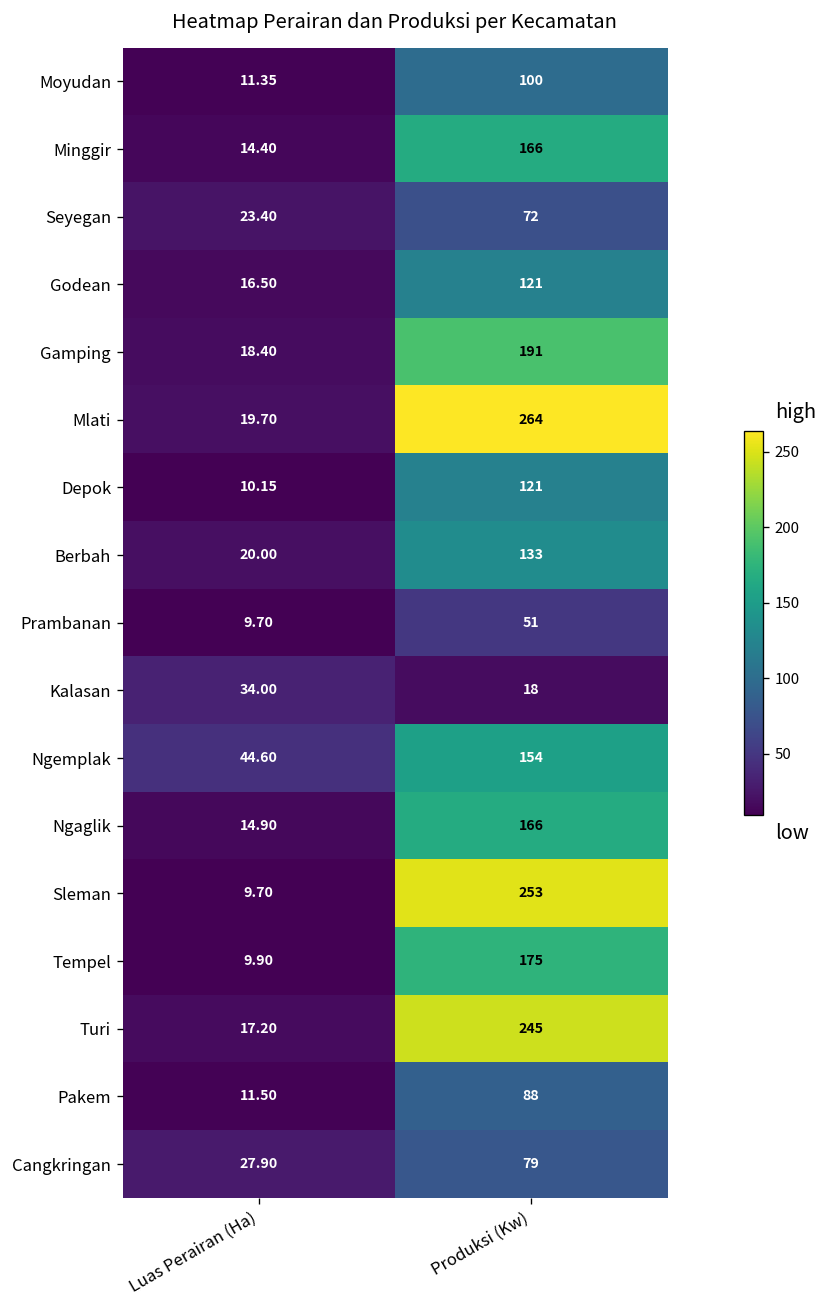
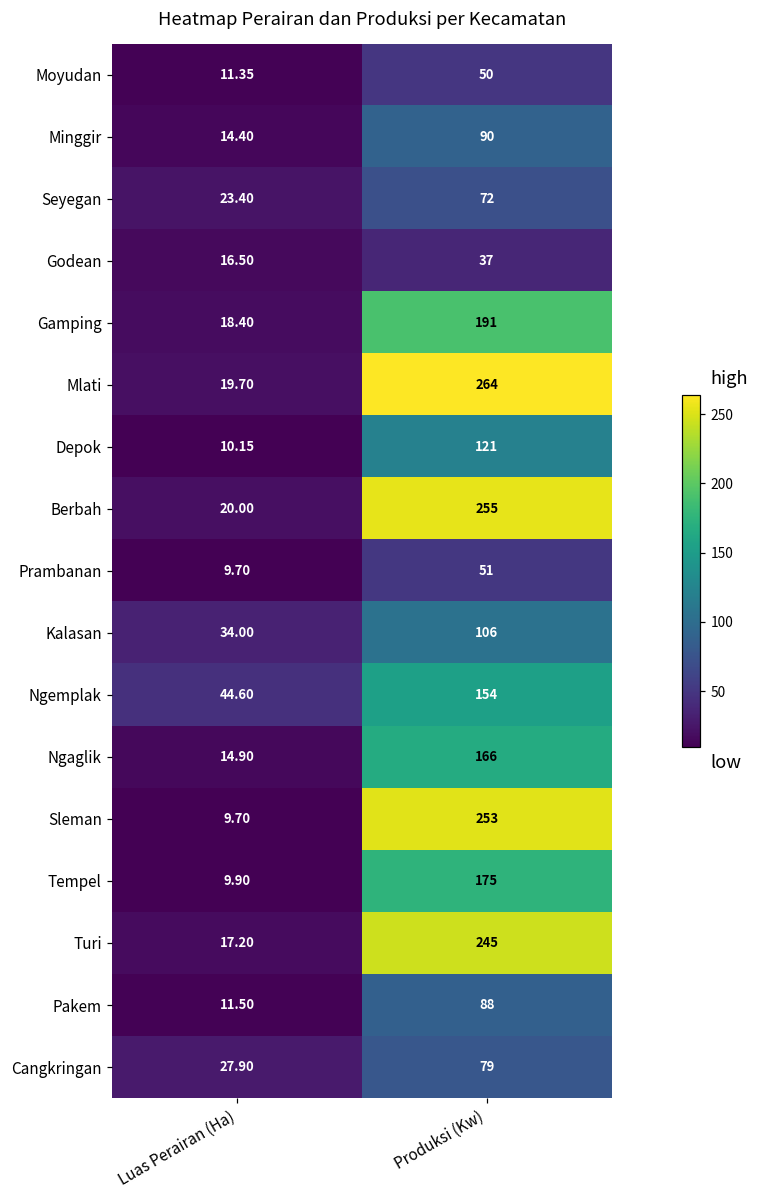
  {
    "Moyudan": {
      "Luas Perairan (Ha)": 11.35,
-     "Produksi (Kw)": 100
+     "Produksi (Kw)": 50
    },
    "Minggir": {
      "Luas Perairan (Ha)": 14.40,
-     "Produksi (Kw)": 166
+     "Produksi (Kw)": 90
    },
    "Seyegan": {
      "Luas Perairan (Ha)": 23.40,
      "Produksi (Kw)": 72
    },
    "Godean": {
      "Luas Perairan (Ha)": 16.50,
-     "Produksi (Kw)": 121
+     "Produksi (Kw)": 37
    },
    "Gamping": {
      "Luas Perairan (Ha)": 18.40,
      "Produksi (Kw)": 191
    },
    "Mlati": {
      "Luas Perairan (Ha)": 19.70,
      "Produksi (Kw)": 264
    },
    "Depok": {
      "Luas Perairan (Ha)": 10.15,
      "Produksi (Kw)": 121
    },
    "Berbah": {
      "Luas Perairan (Ha)": 20.00,
-     "Produksi (Kw)": 133
+     "Produksi (Kw)": 255
    },
    "Prambanan": {
      "Luas Perairan (Ha)": 9.70,
      "Produksi (Kw)": 51
    },
    "Kalasan": {
      "Luas Perairan (Ha)": 34.00,
-     "Produksi (Kw)": 18
+     "Produksi (Kw)": 106
    },
    "Ngemplak": {
      "Luas Perairan (Ha)": 44.60,
      "Produksi (Kw)": 154
    },
    "Ngaglik": {
      "Luas Perairan (Ha)": 14.90,
      "Produksi (Kw)": 166
    },
    "Sleman": {
      "Luas Perairan (Ha)": 9.70,
      "Produksi (Kw)": 253
    },
    "Tempel": {
      "Luas Perairan (Ha)": 9.90,
      "Produksi (Kw)": 175
    },
    "Turi": {
      "Luas Perairan (Ha)": 17.20,
      "Produksi (Kw)": 245
    },
    "Pakem": {
      "Luas Perairan (Ha)": 11.50,
      "Produksi (Kw)": 88
    },
    "Cangkringan": {
      "Luas Perairan (Ha)": 27.90,
      "Produksi (Kw)": 79
    }
  }
